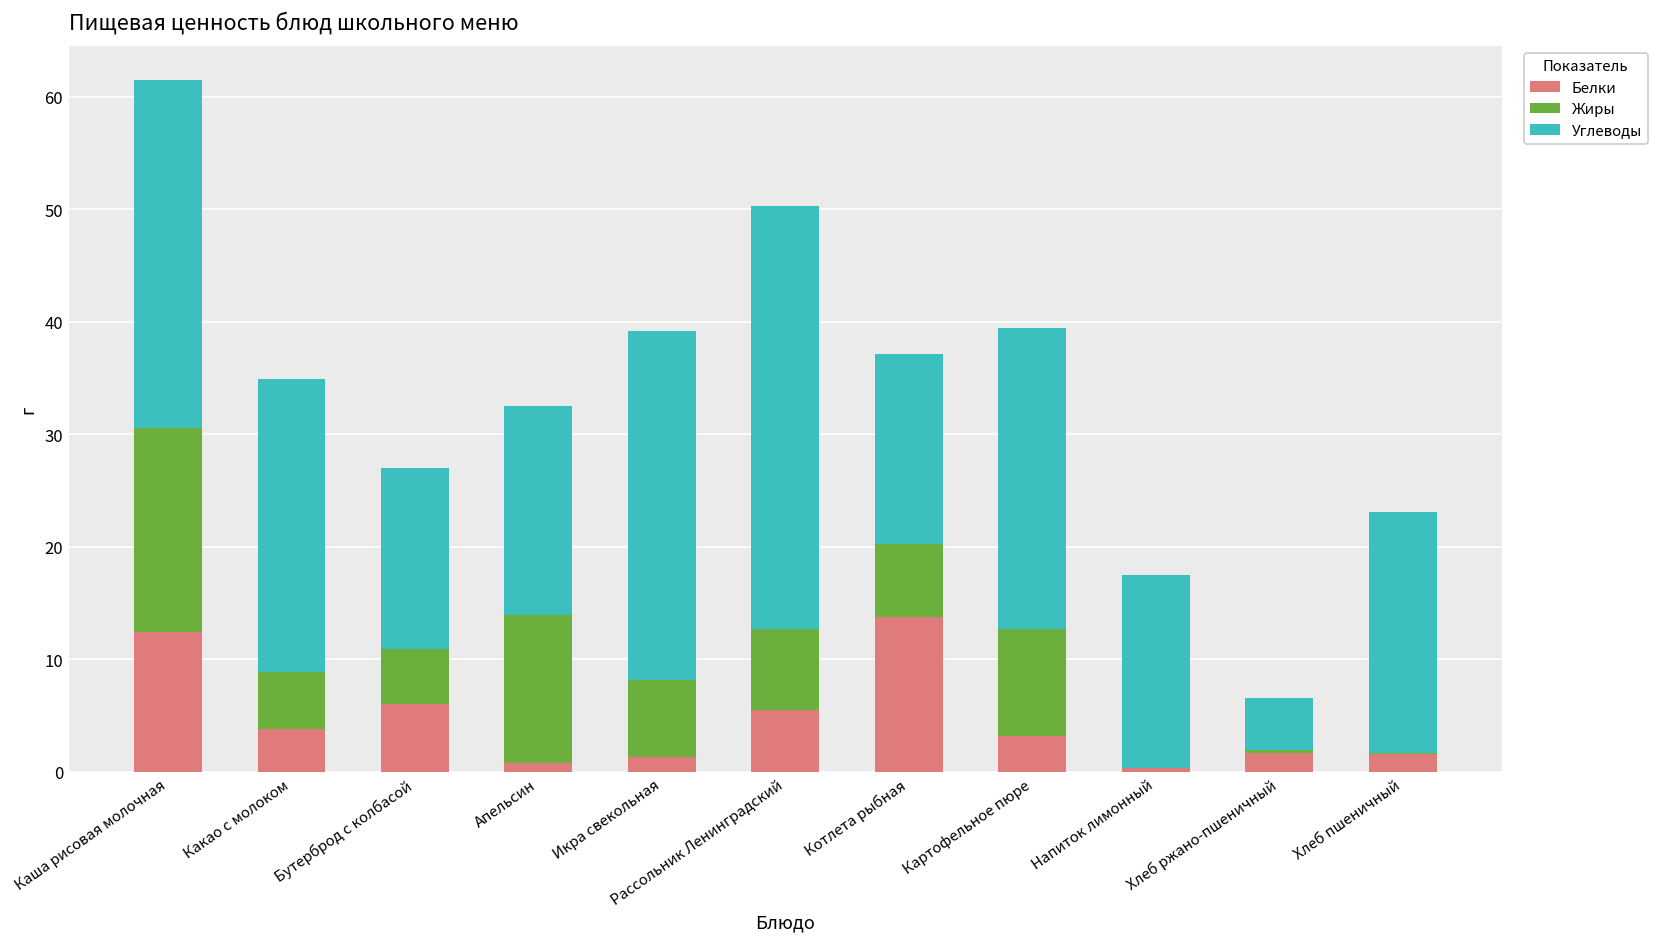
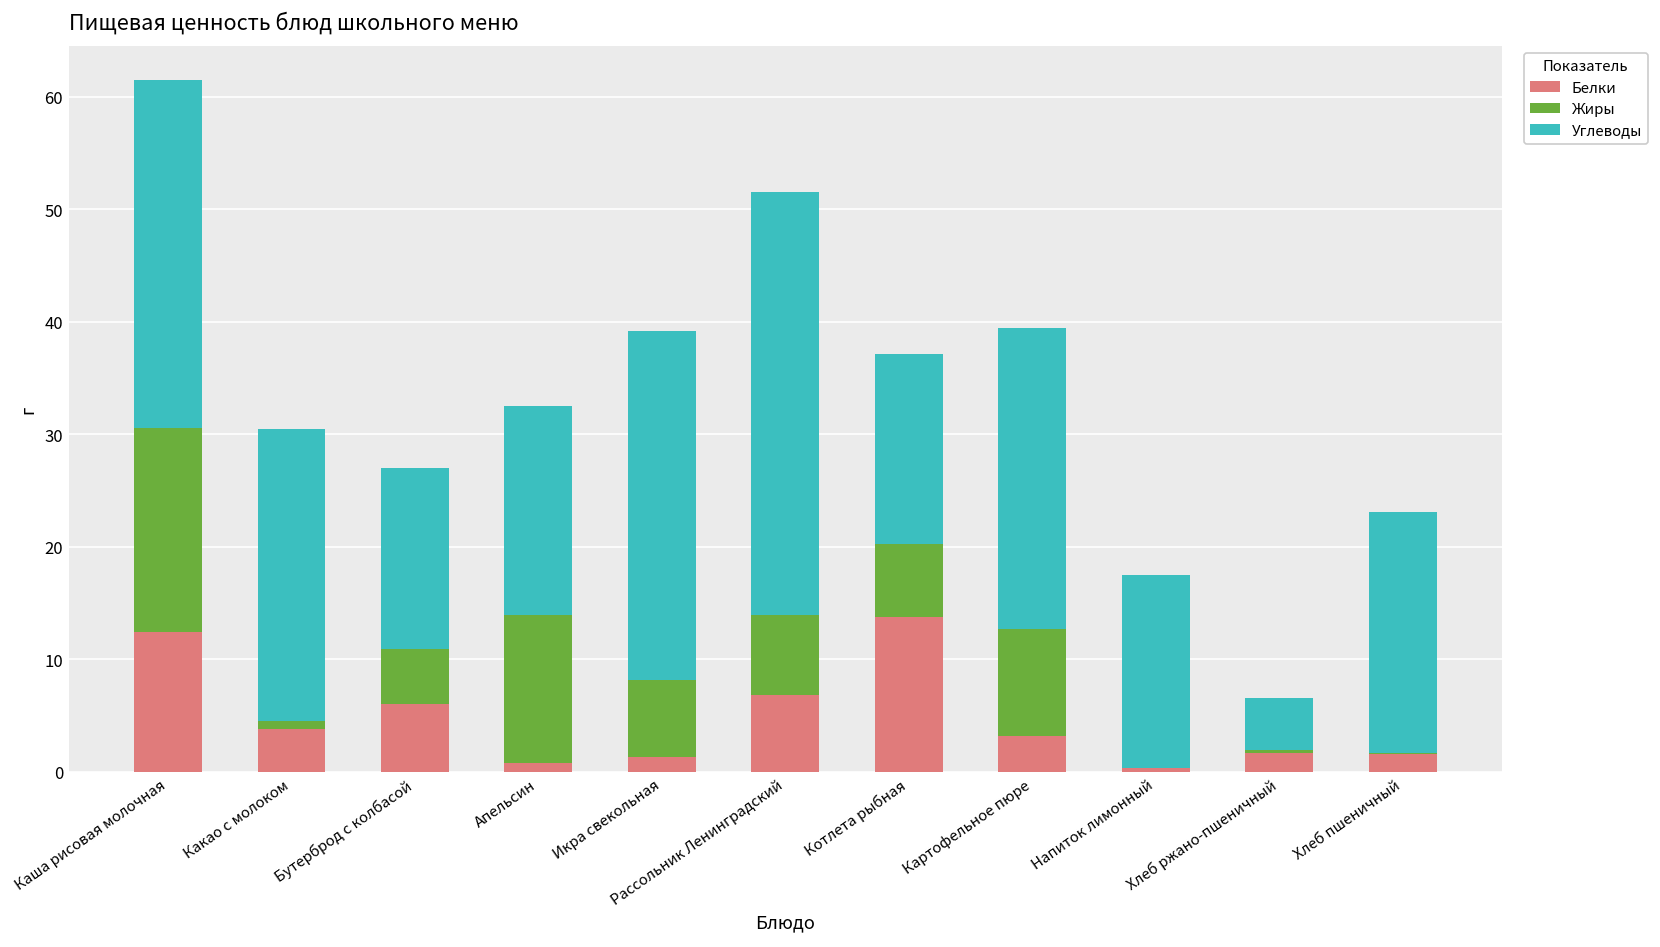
  {
    "Белки": {
      "Каша рисовая молочная": 12,
      "Какао с молоком": 4,
      "Бутерброд с колбасой": 6,
      "Апельсин": 1,
      "Икра свекольная": 1,
-     "Рассольник Ленинградский": 5,
+     "Рассольник Ленинградский": 7,
      "Котлета рыбная": 14,
      "Картофельное пюре": 3,
      "Напиток лимонный": 0,
      "Хлеб ржано-пшеничный": 2,
      "Хлеб пшеничный": 2
    },
    "Жиры": {
      "Каша рисовая молочная": 18,
-     "Какао с молоком": 5,
+     "Какао с молоком": 1,
      "Бутерброд с колбасой": 5,
      "Апельсин": 13,
      "Икра свекольная": 7,
      "Рассольник Ленинградский": 7,
      "Котлета рыбная": 6,
      "Картофельное пюре": 10,
      "Напиток лимонный": 0,
      "Хлеб ржано-пшеничный": 0
    },
    "Углеводы": {
      "Каша рисовая молочная": 31,
      "Какао с молоком": 26,
      "Бутерброд с колбасой": 16,
      "Апельсин": 19,
      "Икра свекольная": 31,
      "Рассольник Ленинградский": 38,
      "Котлета рыбная": 17,
      "Картофельное пюре": 27,
      "Напиток лимонный": 17,
      "Хлеб ржано-пшеничный": 5,
      "Хлеб пшеничный": 21
    }
  }
